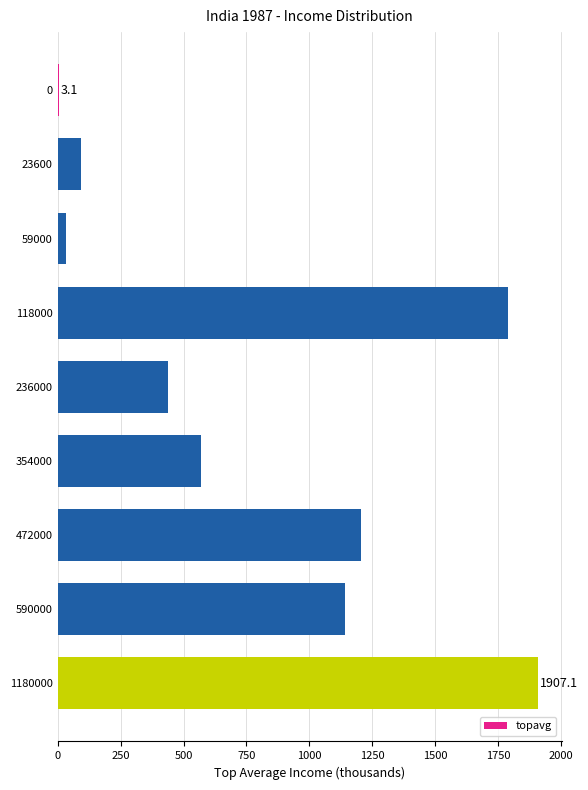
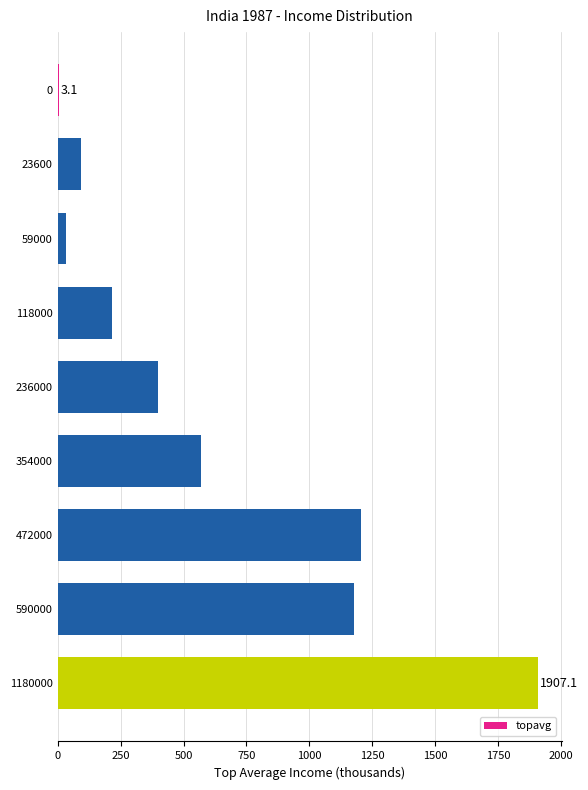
  {
    "23600": 90,
    "59000": 30,
-   "118000": 1790,
-   "236000": 440,
+   "118000": 220,
+   "236000": 400,
    "354000": 570,
    "472000": 1200,
-   "590000": 1140
+   "590000": 1180
  }
